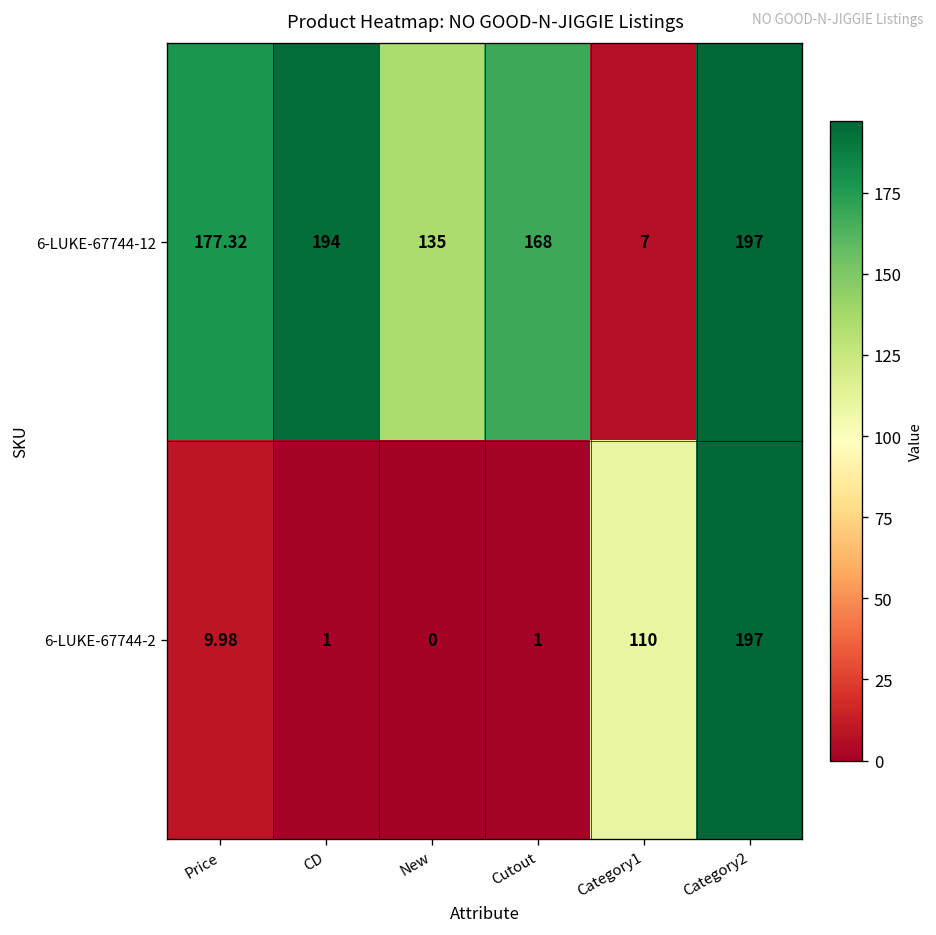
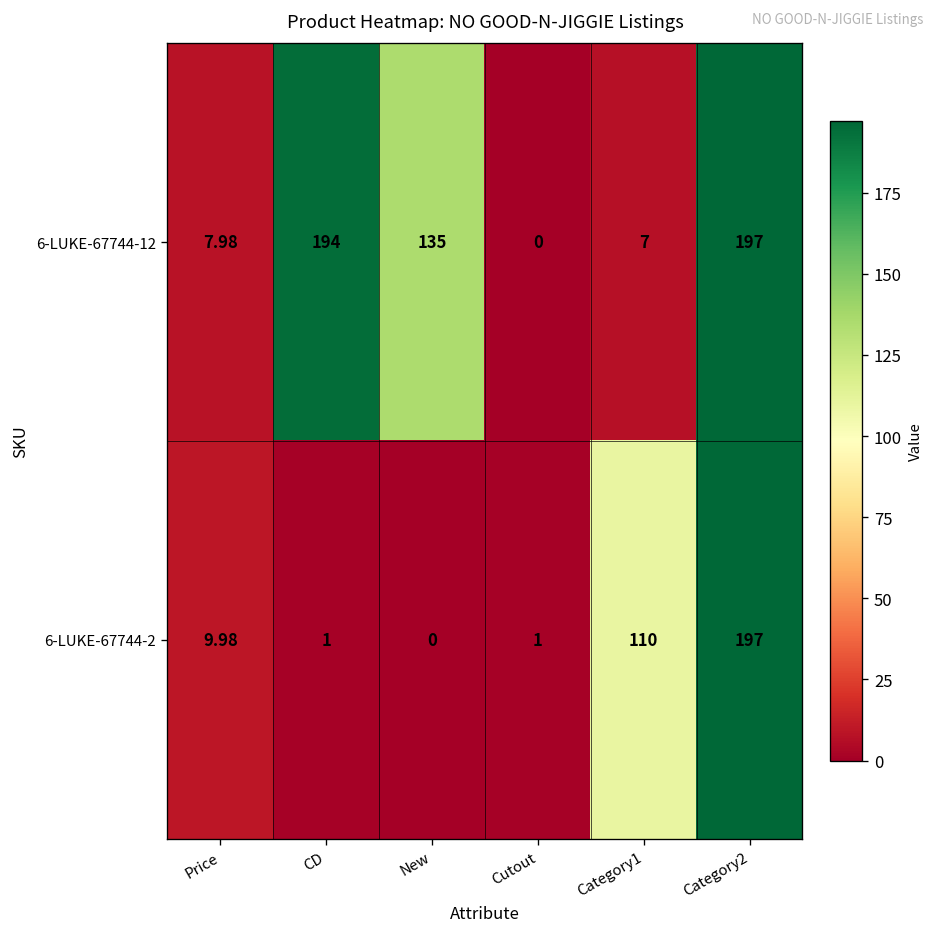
  {
    "6-LUKE-67744-12": {
-     "Price": 177.32,
+     "Price": 7.98,
      "CD": 194,
      "New": 135,
-     "Cutout": 168,
+     "Cutout": 0,
      "Category1": 7,
      "Category2": 197
    },
    "6-LUKE-67744-2": {
      "Price": 9.98,
      "CD": 1,
      "New": 0,
      "Cutout": 1,
      "Category1": 110,
      "Category2": 197
    }
  }
